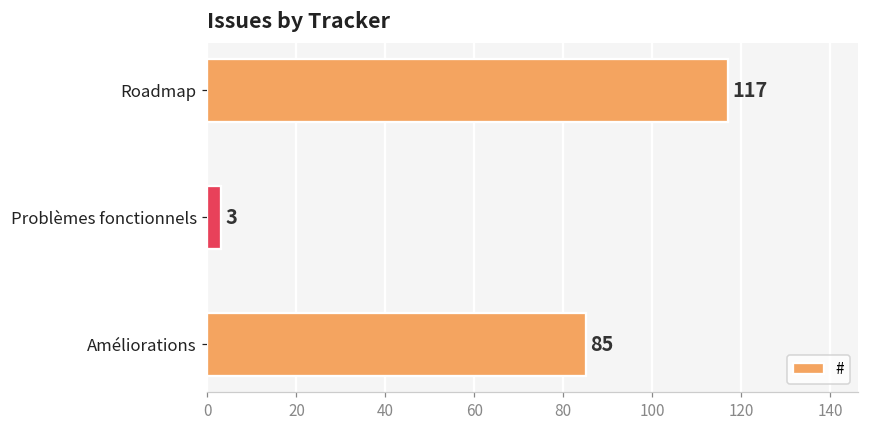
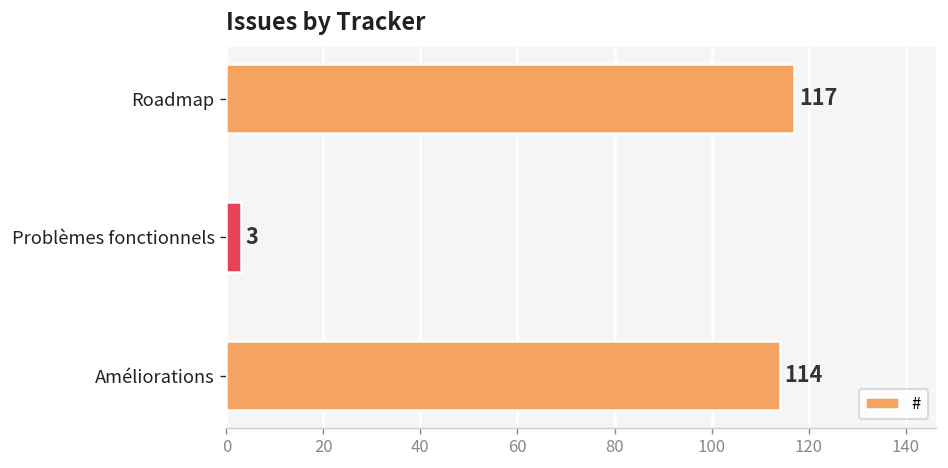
  {
    "Roadmap": 117,
    "Problèmes fonctionnels": 3,
-   "Améliorations": 85
+   "Améliorations": 114
  }
